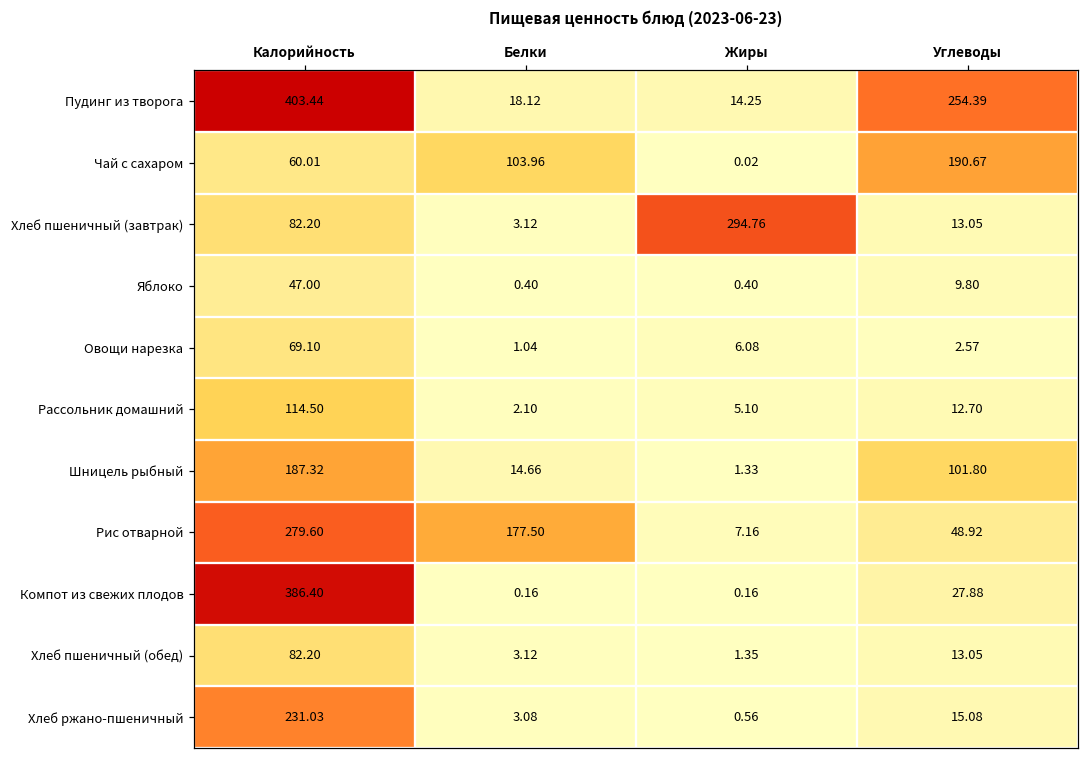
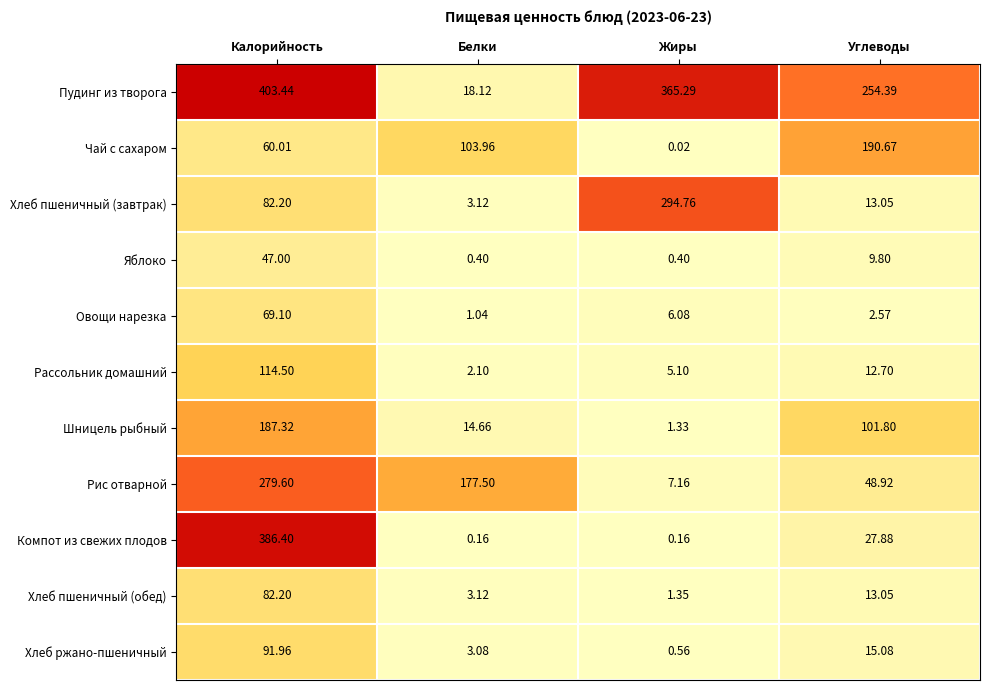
  {
    "Пудинг из творога": {
      "Калорийность": 403.44,
      "Белки": 18.12,
-     "Жиры": 14.25,
+     "Жиры": 365.29,
      "Углеводы": 254.39
    },
    "Чай с сахаром": {
      "Калорийность": 60.01,
      "Белки": 103.96,
      "Жиры": 0.02,
      "Углеводы": 190.67
    },
    "Хлеб пшеничный (завтрак)": {
      "Калорийность": 82.20,
      "Белки": 3.12,
      "Жиры": 294.76,
      "Углеводы": 13.05
    },
    "Яблоко": {
      "Калорийность": 47.00,
      "Белки": 0.40,
      "Жиры": 0.40,
      "Углеводы": 9.80
    },
    "Овощи нарезка": {
      "Калорийность": 69.10,
      "Белки": 1.04,
      "Жиры": 6.08,
      "Углеводы": 2.57
    },
    "Рассольник домашний": {
      "Калорийность": 114.50,
      "Белки": 2.10,
      "Жиры": 5.10,
      "Углеводы": 12.70
    },
    "Шницель рыбный": {
      "Калорийность": 187.32,
      "Белки": 14.66,
      "Жиры": 1.33,
      "Углеводы": 101.80
    },
    "Рис отварной": {
      "Калорийность": 279.60,
      "Белки": 177.50,
      "Жиры": 7.16,
      "Углеводы": 48.92
    },
    "Компот из свежих плодов": {
      "Калорийность": 386.40,
      "Белки": 0.16,
      "Жиры": 0.16,
      "Углеводы": 27.88
    },
    "Хлеб пшеничный (обед)": {
      "Калорийность": 82.20,
      "Белки": 3.12,
      "Жиры": 1.35,
      "Углеводы": 13.05
    },
    "Хлеб ржано-пшеничный": {
-     "Калорийность": 231.03,
+     "Калорийность": 91.96,
      "Белки": 3.08,
      "Жиры": 0.56,
      "Углеводы": 15.08
    }
  }
